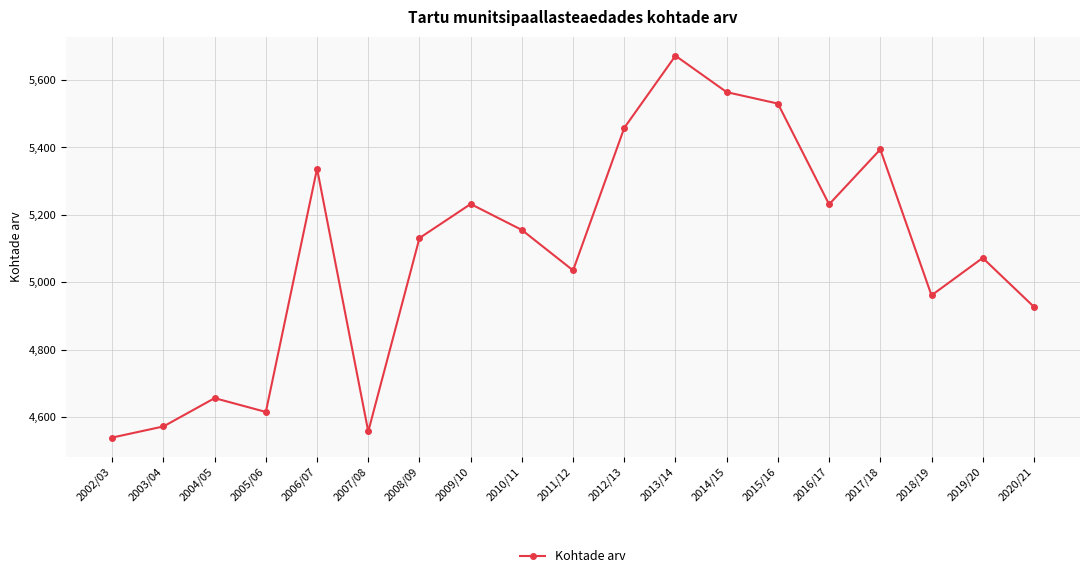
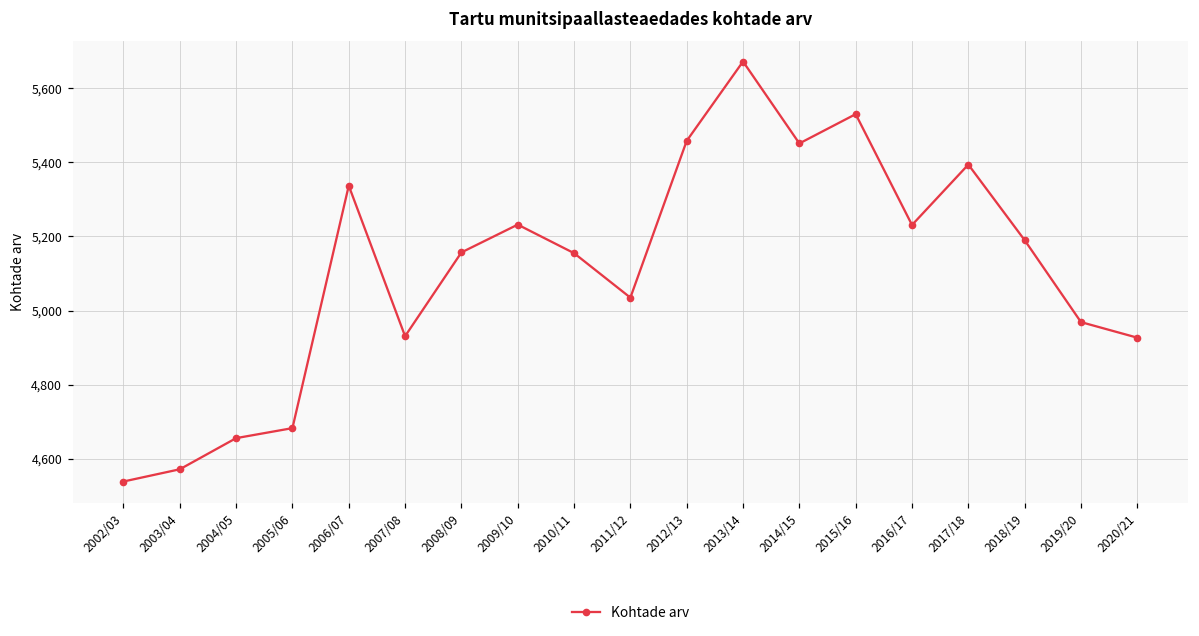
  {
    "2002/03": "4,540",
    "2003/04": "4,570",
    "2004/05": "4,660",
-   "2005/06": "4,620",
+   "2005/06": "4,680",
    "2006/07": "5,340",
-   "2007/08": "4,560",
-   "2008/09": "5,130",
+   "2007/08": "4,930",
+   "2008/09": "5,160",
    "2009/10": "5,230",
    "2010/11": "5,160",
    "2011/12": "5,040",
    "2012/13": "5,460",
    "2013/14": "5,670",
-   "2014/15": "5,560",
+   "2014/15": "5,450",
    "2015/16": "5,530",
    "2016/17": "5,230",
    "2017/18": "5,390",
-   "2018/19": "4,960",
-   "2019/20": "5,070",
+   "2018/19": "5,190",
+   "2019/20": "4,970",
    "2020/21": "4,930"
  }
